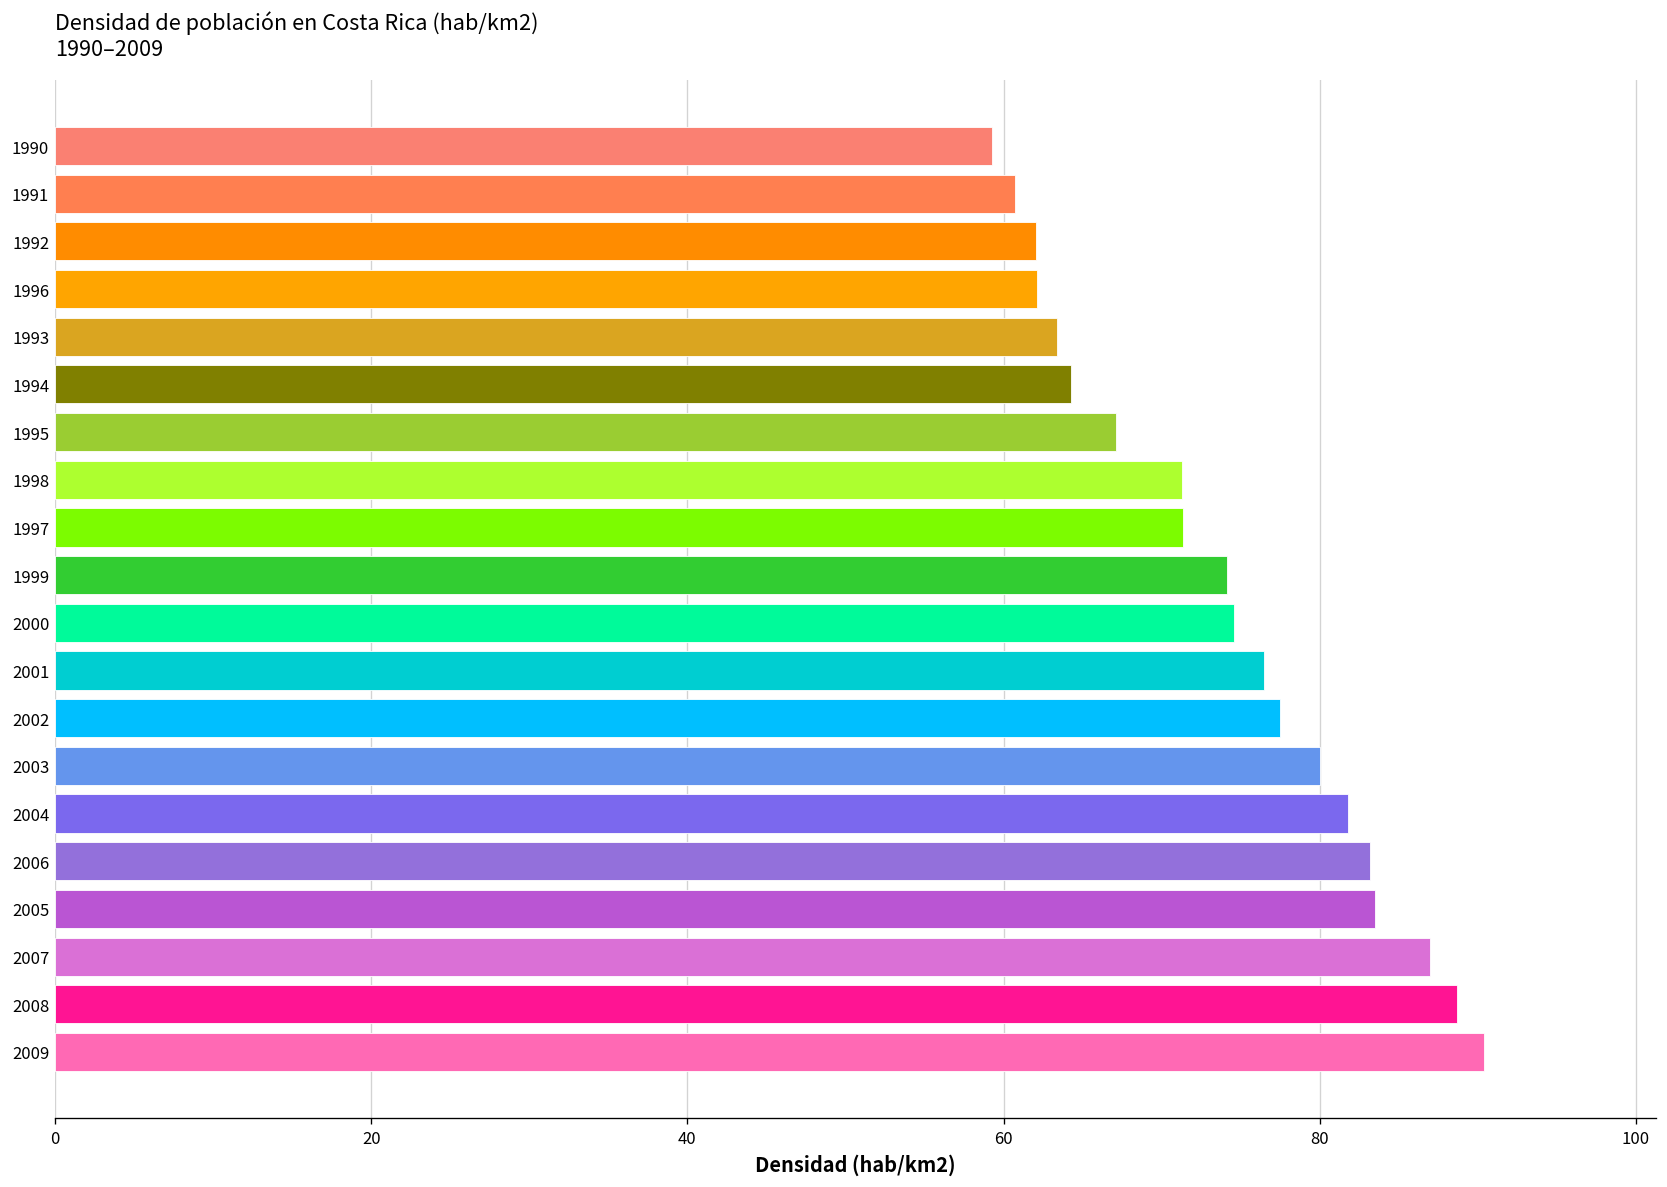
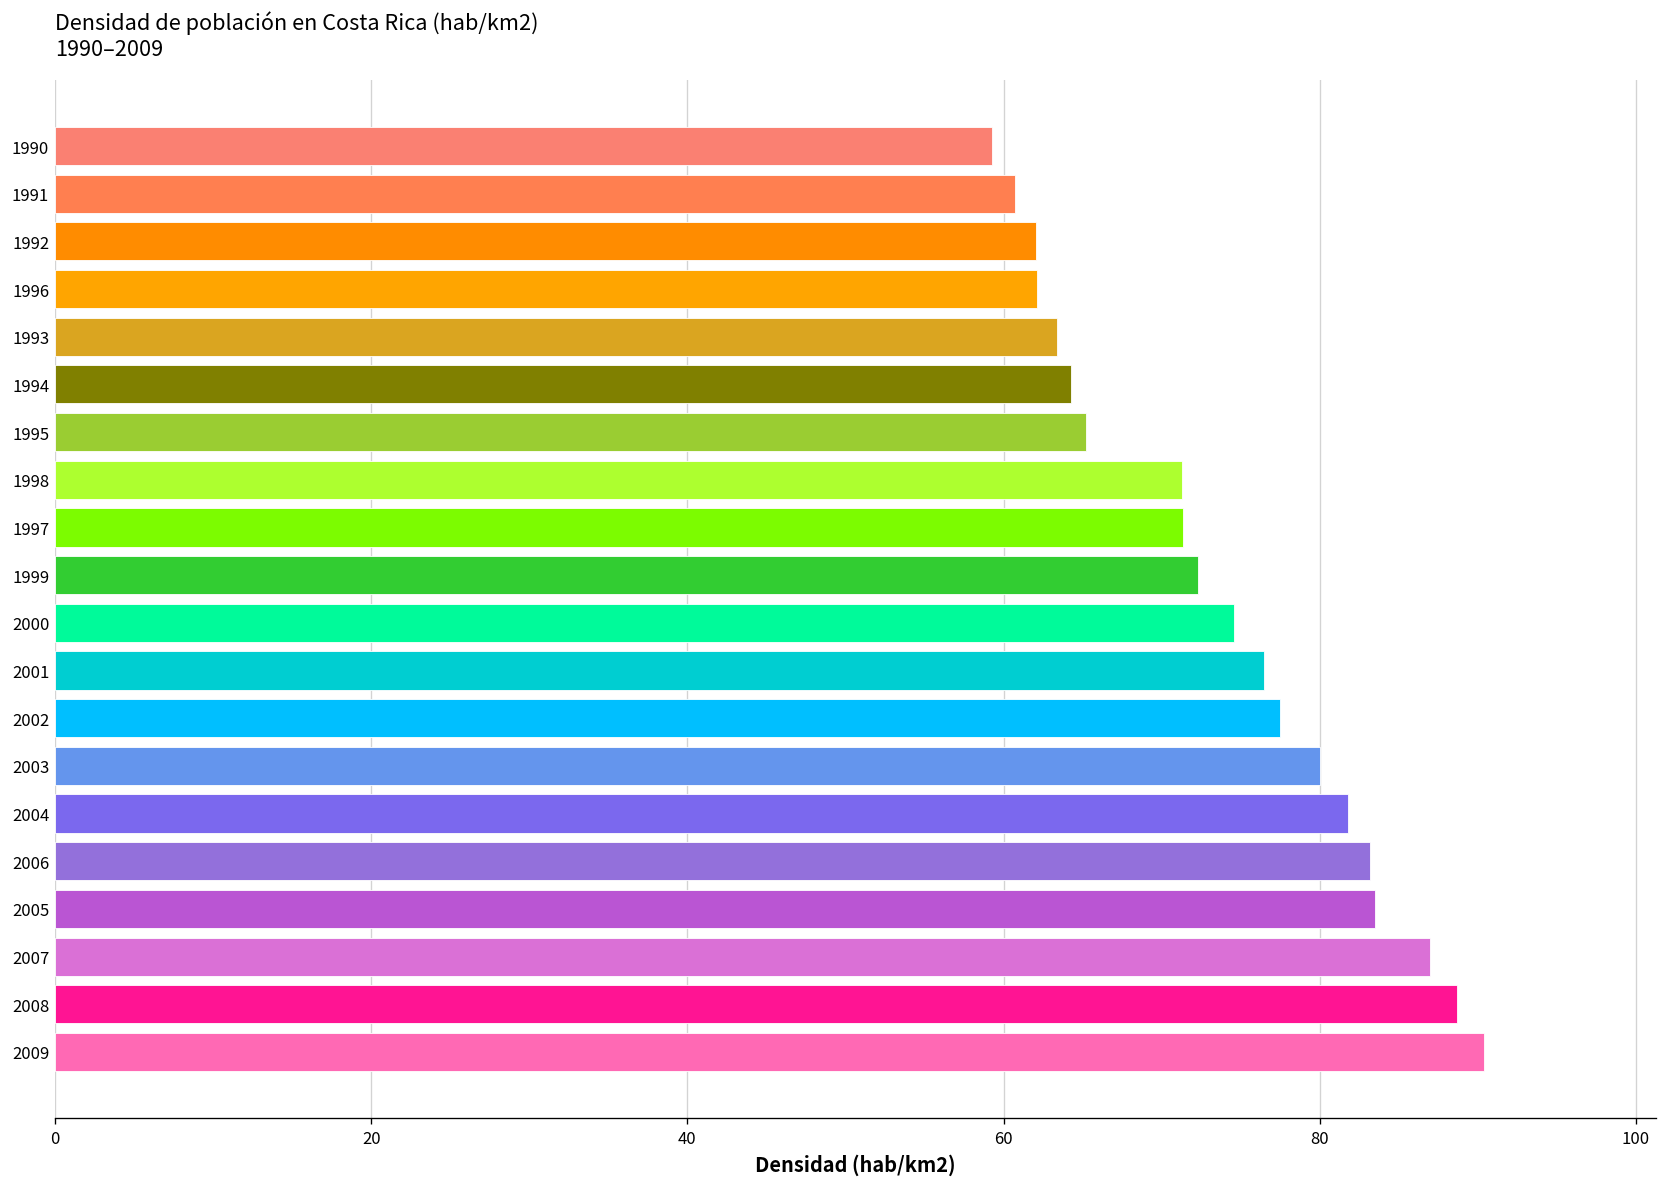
  {
    "1990": 59.3,
    "1991": 60.7,
    "1992": 62.1,
    "1996": 62.1,
    "1993": 63.4,
    "1994": 64.2,
-   "1995": 67.1,
+   "1995": 65.2,
    "1998": 71.3,
    "1997": 71.4,
-   "1999": 74.1,
+   "1999": 72.3,
    "2000": 74.6,
    "2001": 76.5,
    "2002": 77.5,
    "2003": 80.0,
    "2004": 81.8,
    "2006": 83.2,
    "2005": 83.5,
    "2007": 87.0,
    "2008": 88.7,
    "2009": 90.4
  }
